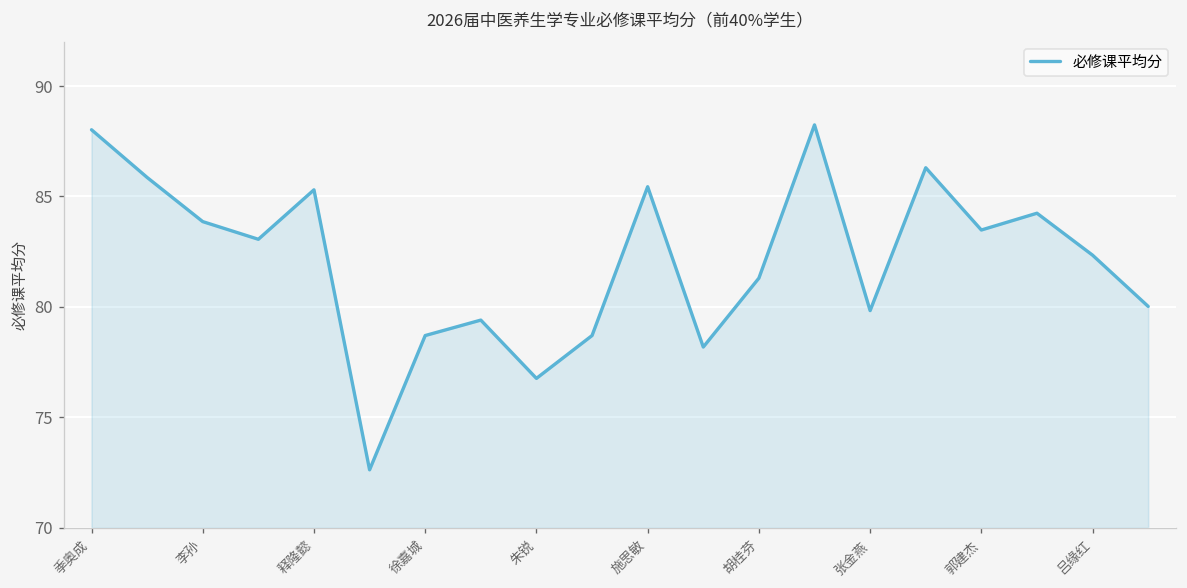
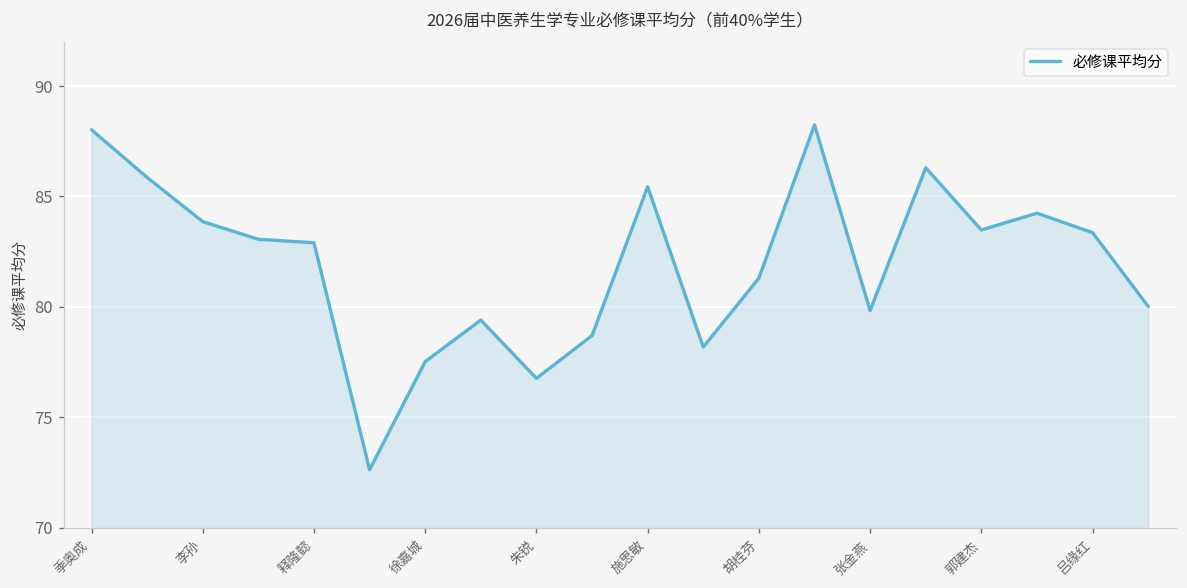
  {
    "季奥成": 88.0,
    "李孙": 83.9,
-   "释隆懿": 85.3,
-   "徐嘉城": 78.7,
+   "释隆懿": 82.9,
+   "徐嘉城": 77.5,
    "朱锐": 76.8,
    "施思敏": 85.4,
    "胡桂芬": 81.3,
    "张金燕": 79.8,
    "郭建杰": 83.5,
-   "吕缘红": 82.3
+   "吕缘红": 83.4
  }
